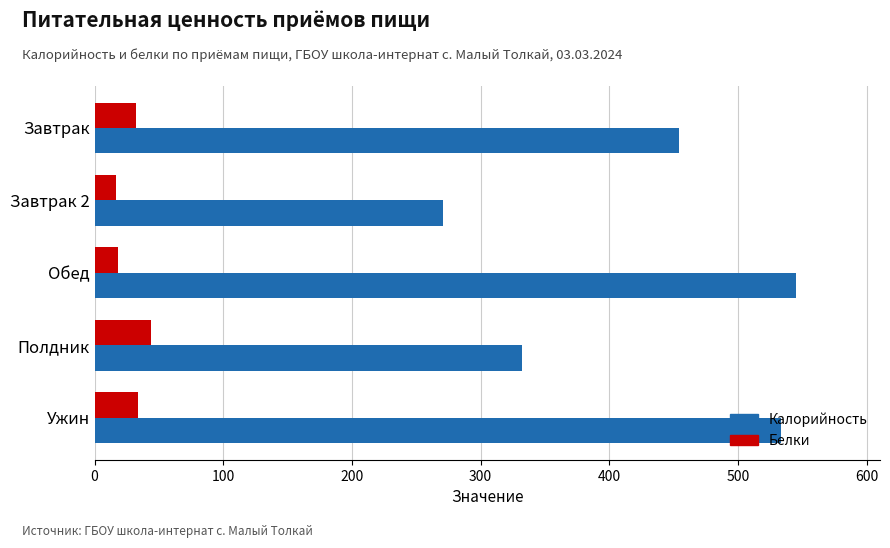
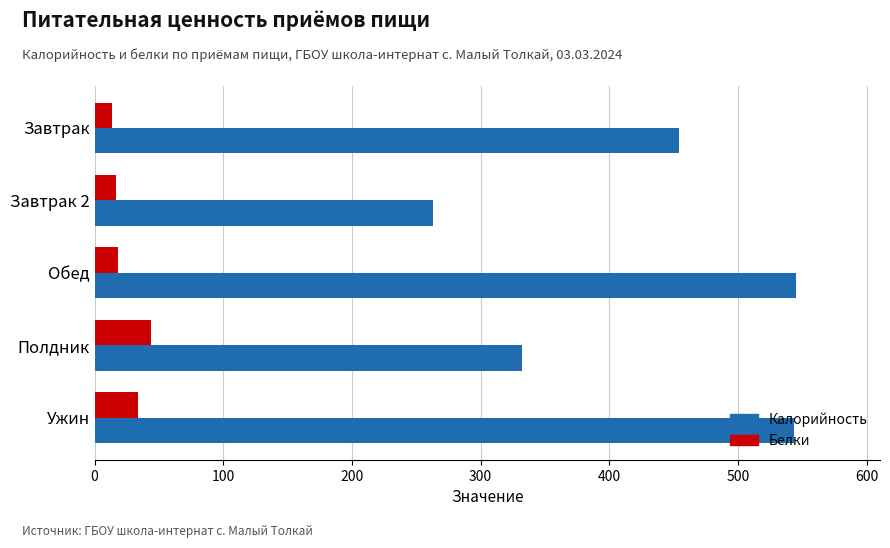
  {
    "Калорийность": {
      "Завтрак": 454,
-     "Завтрак 2": 271,
+     "Завтрак 2": 263,
      "Обед": 545,
      "Полдник": 332,
-     "Ужин": 534
+     "Ужин": 544
    },
    "Белки": {
-     "Завтрак": 32,
+     "Завтрак": 14,
      "Завтрак 2": 17,
      "Обед": 18,
      "Полдник": 44,
      "Ужин": 34
    }
  }
